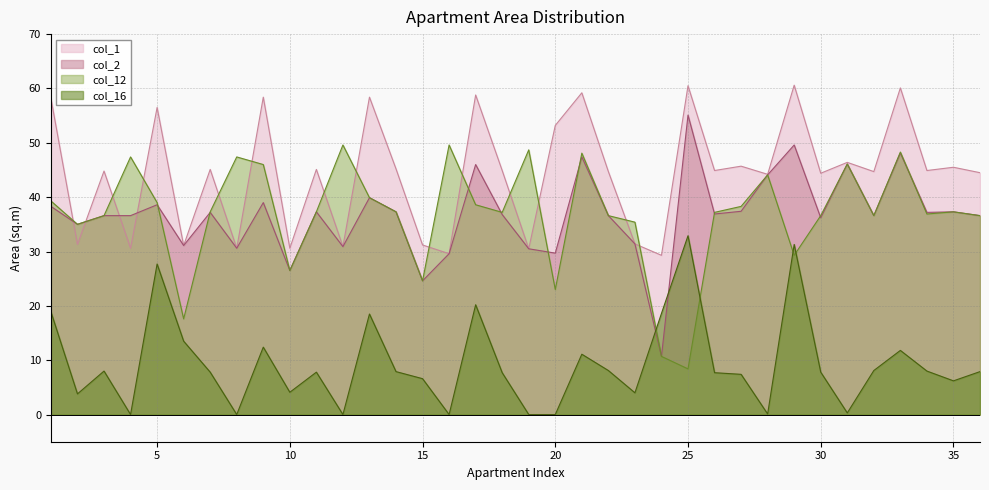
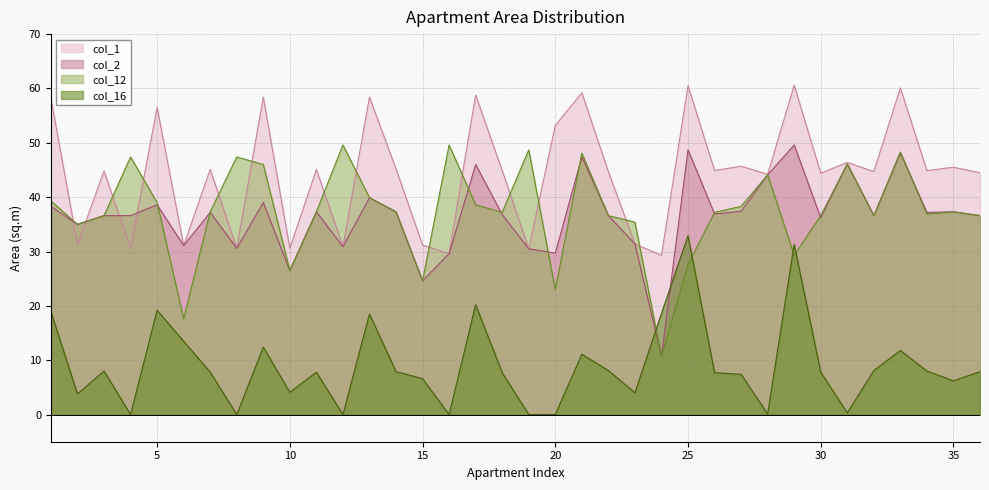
  {
    "col_1": {
      "5": 57,
      "10": 31,
      "15": 31,
      "20": 53,
      "25": 61,
      "30": 44,
      "35": 46
    },
    "col_2": {
      "20": 30,
-     "25": 55
+     "25": 49
    },
    "col_12": {
      "20": 23,
-     "25": 8
+     "25": 28
    },
    "col_16": {
-     "5": 28,
+     "5": 19,
      "10": 4,
      "15": 7,
      "20": 0,
      "25": 33,
      "30": 8,
      "35": 6
    }
  }
